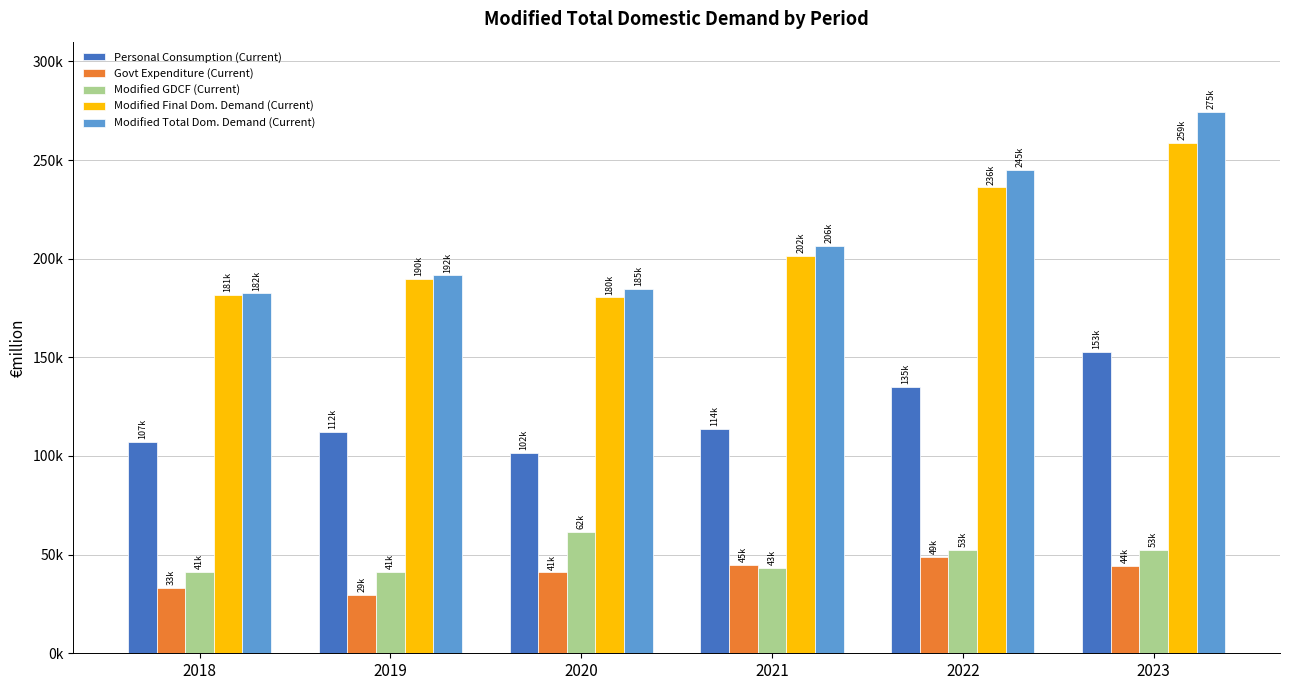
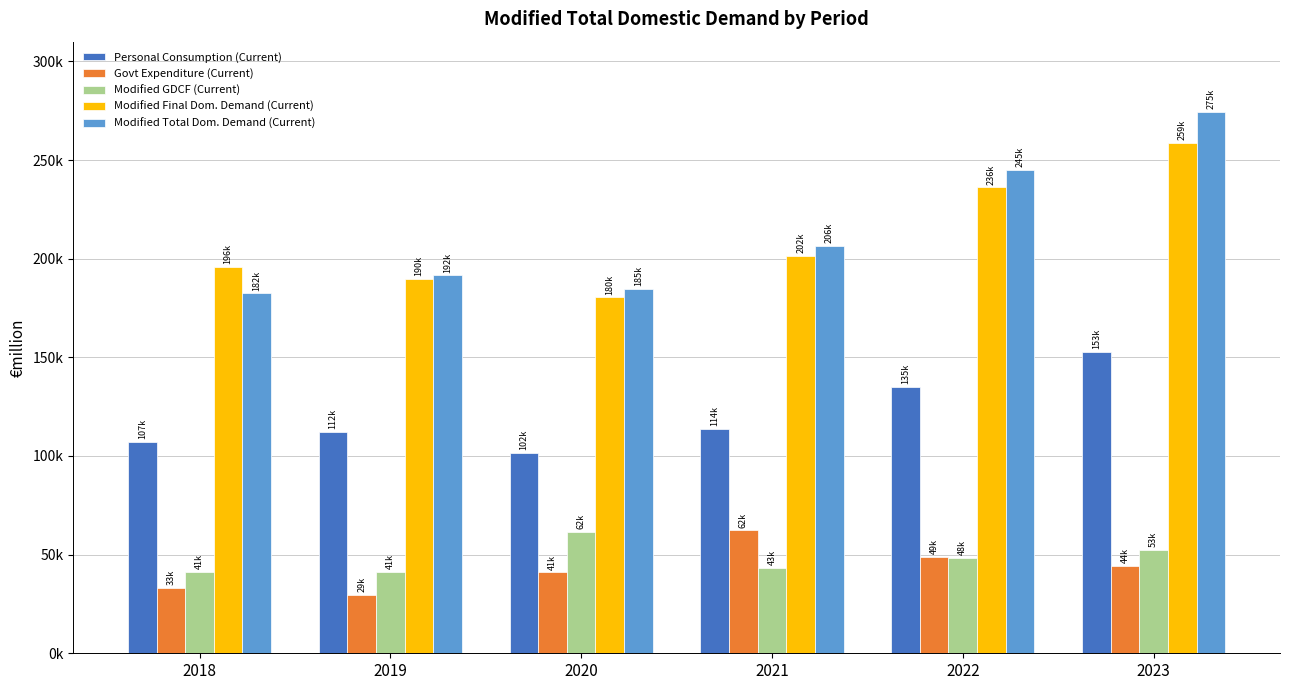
  {
    "Govt Expenditure (Current)": {
      "2018": "33k",
      "2019": "29k",
      "2020": "41k",
-     "2021": "45k",
+     "2021": "62k",
      "2022": "49k",
      "2023": "44k"
    },
    "Modified GDCF (Current)": {
      "2018": "41k",
      "2019": "41k",
      "2020": "62k",
      "2021": "43k",
-     "2022": "53k",
+     "2022": "48k",
      "2023": "53k"
    },
    "Modified Final Dom. Demand (Current)": {
-     "2018": "181k",
+     "2018": "196k",
      "2019": "190k",
      "2020": "180k",
      "2021": "202k",
      "2022": "236k",
      "2023": "259k"
    }
  }
